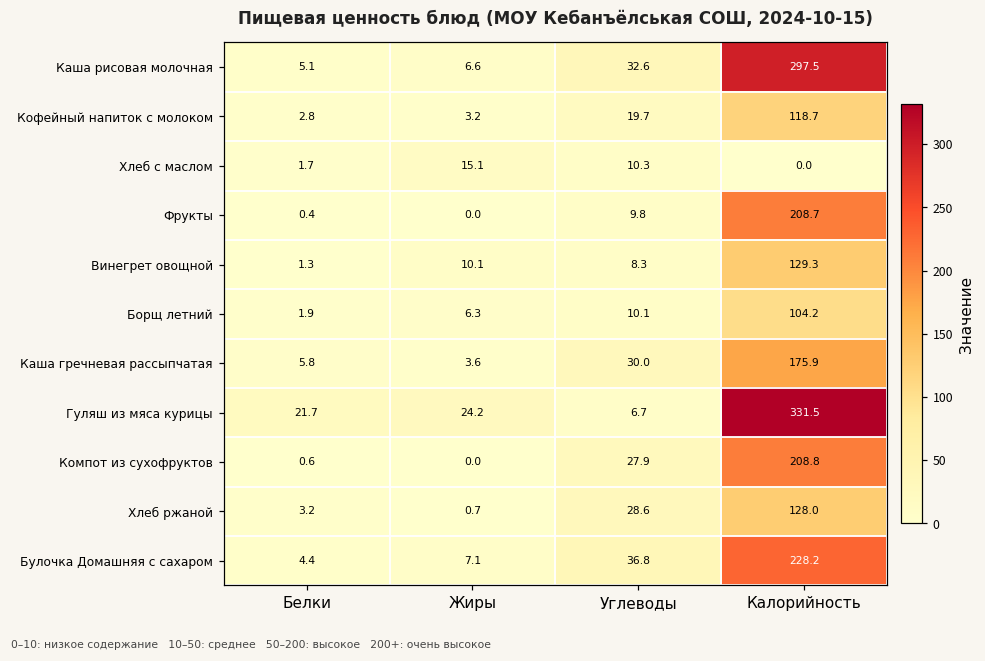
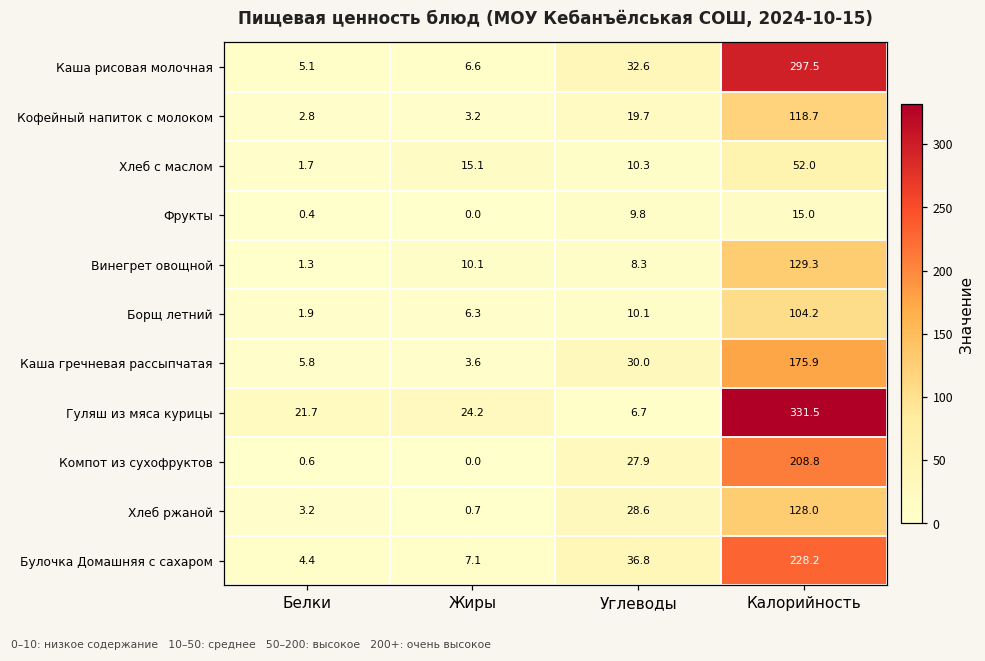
  {
    "Каша рисовая молочная": {
      "Белки": 5.1,
      "Жиры": 6.6,
      "Углеводы": 32.6,
      "Калорийность": 297.5
    },
    "Кофейный напиток с молоком": {
      "Белки": 2.8,
      "Жиры": 3.2,
      "Углеводы": 19.7,
      "Калорийность": 118.7
    },
    "Хлеб с маслом": {
      "Белки": 1.7,
      "Жиры": 15.1,
      "Углеводы": 10.3,
-     "Калорийность": 0.0
+     "Калорийность": 52.0
    },
    "Фрукты": {
      "Белки": 0.4,
      "Жиры": 0.0,
      "Углеводы": 9.8,
-     "Калорийность": 208.7
+     "Калорийность": 15.0
    },
    "Винегрет овощной": {
      "Белки": 1.3,
      "Жиры": 10.1,
      "Углеводы": 8.3,
      "Калорийность": 129.3
    },
    "Борщ летний": {
      "Белки": 1.9,
      "Жиры": 6.3,
      "Углеводы": 10.1,
      "Калорийность": 104.2
    },
    "Каша гречневая рассыпчатая": {
      "Белки": 5.8,
      "Жиры": 3.6,
      "Углеводы": 30.0,
      "Калорийность": 175.9
    },
    "Гуляш из мяса курицы": {
      "Белки": 21.7,
      "Жиры": 24.2,
      "Углеводы": 6.7,
      "Калорийность": 331.5
    },
    "Компот из сухофруктов": {
      "Белки": 0.6,
      "Жиры": 0.0,
      "Углеводы": 27.9,
      "Калорийность": 208.8
    },
    "Хлеб ржаной": {
      "Белки": 3.2,
      "Жиры": 0.7,
      "Углеводы": 28.6,
      "Калорийность": 128.0
    },
    "Булочка Домашняя с сахаром": {
      "Белки": 4.4,
      "Жиры": 7.1,
      "Углеводы": 36.8,
      "Калорийность": 228.2
    }
  }
